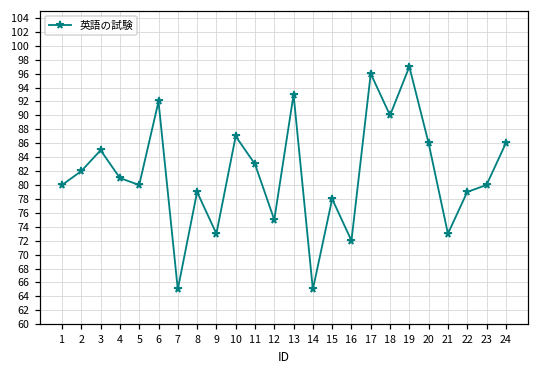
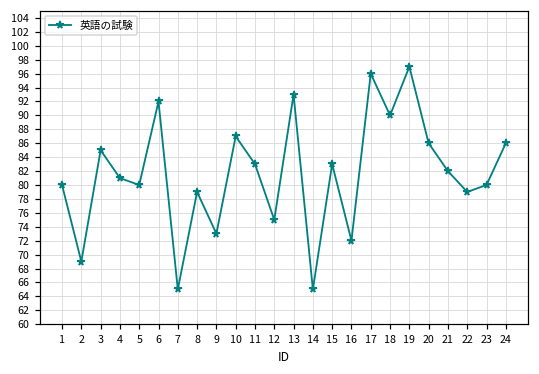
  {
    "1": 80,
-   "2": 82,
+   "2": 69,
    "3": 85,
    "4": 81,
    "5": 80,
    "6": 92,
    "7": 65,
    "8": 79,
    "9": 73,
    "10": 87,
    "11": 83,
    "12": 75,
    "13": 93,
    "14": 65,
-   "15": 78,
+   "15": 83,
    "16": 72,
    "17": 96,
    "18": 90,
    "19": 97,
    "20": 86,
-   "21": 73,
+   "21": 82,
    "22": 79,
    "23": 80,
    "24": 86
  }
